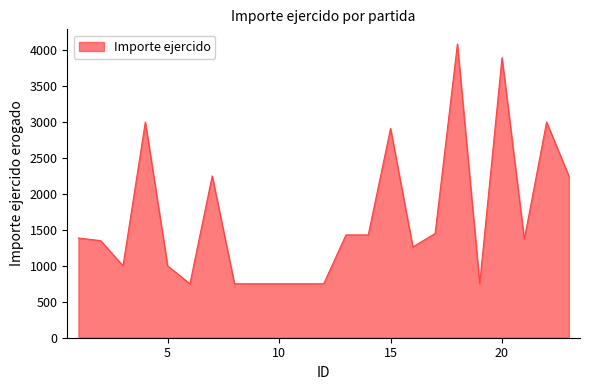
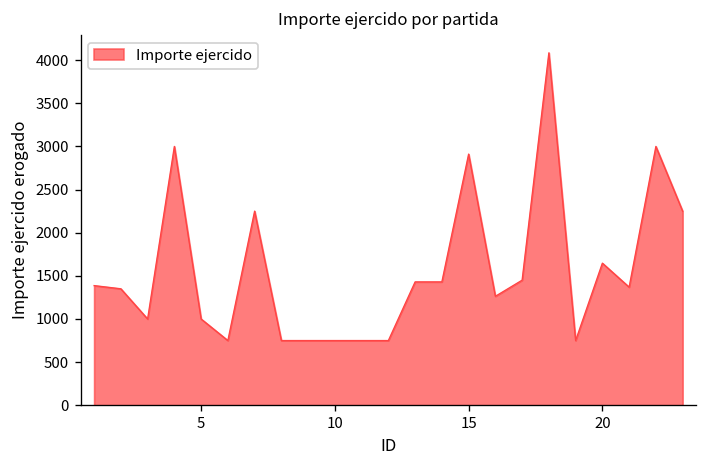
  {
    "5": 1000,
    "10": 800,
    "15": 2900,
-   "20": 3900
+   "20": 1600
  }
